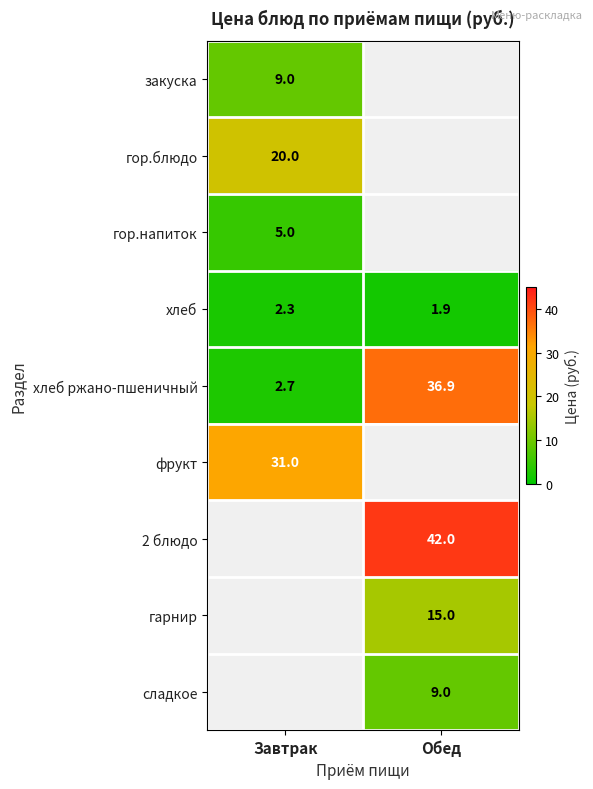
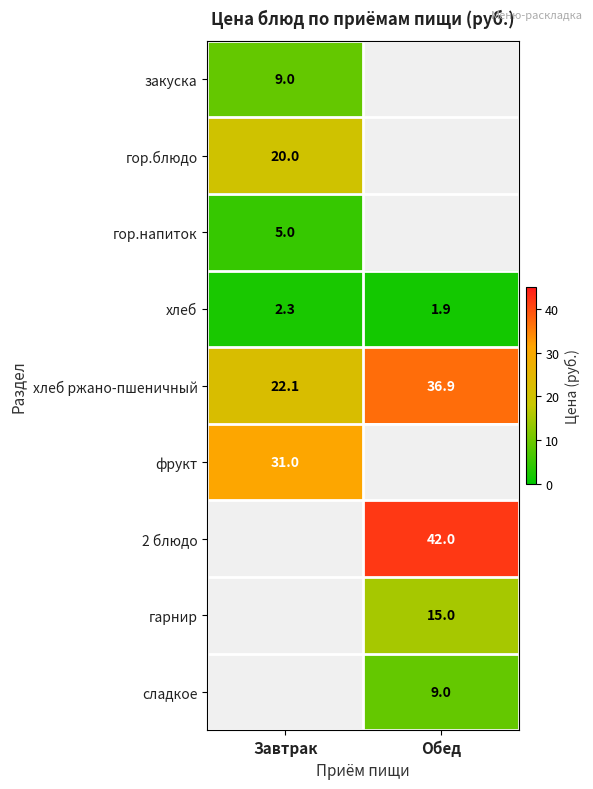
  {
    "закуска": {
      "Завтрак": 9.0
    },
    "гор.блюдо": {
      "Завтрак": 20.0
    },
    "гор.напиток": {
      "Завтрак": 5.0
    },
    "хлеб": {
      "Завтрак": 2.3,
      "Обед": 1.9
    },
    "хлеб ржано-пшеничный": {
-     "Завтрак": 2.7,
+     "Завтрак": 22.1,
      "Обед": 36.9
    },
    "фрукт": {
      "Завтрак": 31.0
    },
    "2 блюдо": {
      "Обед": 42.0
    },
    "гарнир": {
      "Обед": 15.0
    },
    "сладкое": {
      "Обед": 9.0
    }
  }
